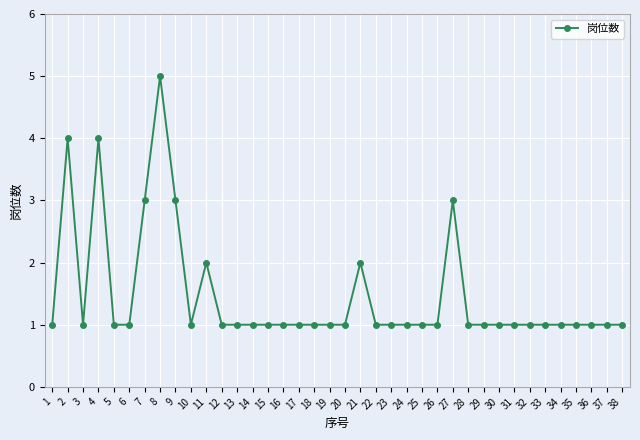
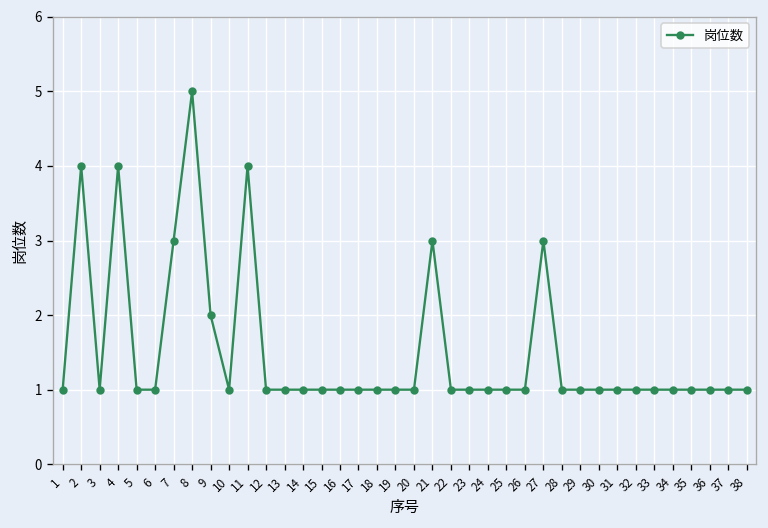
  {
    "1": 1,
    "2": 4,
    "3": 1,
    "4": 4,
    "5": 1,
    "6": 1,
    "7": 3,
    "8": 5,
-   "9": 3,
+   "9": 2,
    "10": 1,
-   "11": 2,
+   "11": 4,
    "12": 1,
    "13": 1,
    "14": 1,
    "15": 1,
    "16": 1,
    "17": 1,
    "18": 1,
    "19": 1,
    "20": 1,
-   "21": 2,
+   "21": 3,
    "22": 1,
    "23": 1,
    "24": 1,
    "25": 1,
    "26": 1,
    "27": 3,
    "28": 1,
    "29": 1,
    "30": 1,
    "31": 1,
    "32": 1,
    "33": 1,
    "34": 1,
    "35": 1,
    "36": 1,
    "37": 1,
    "38": 1
  }
